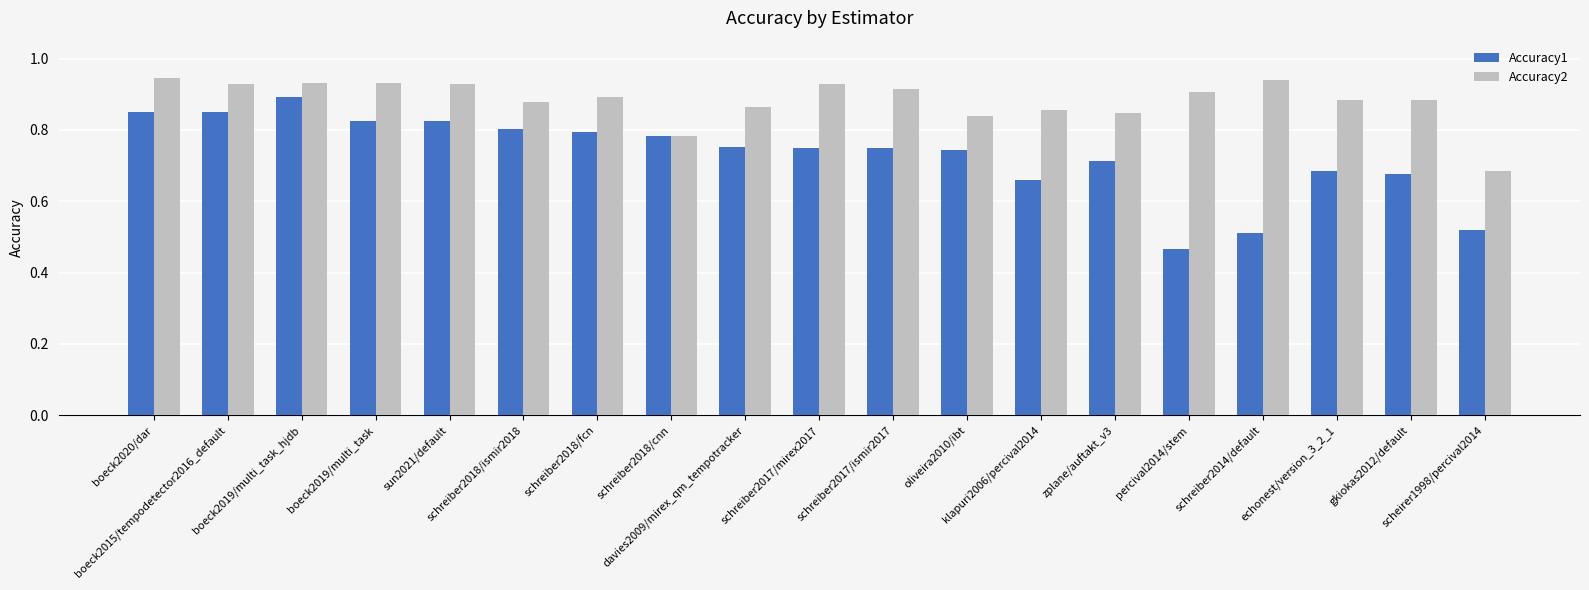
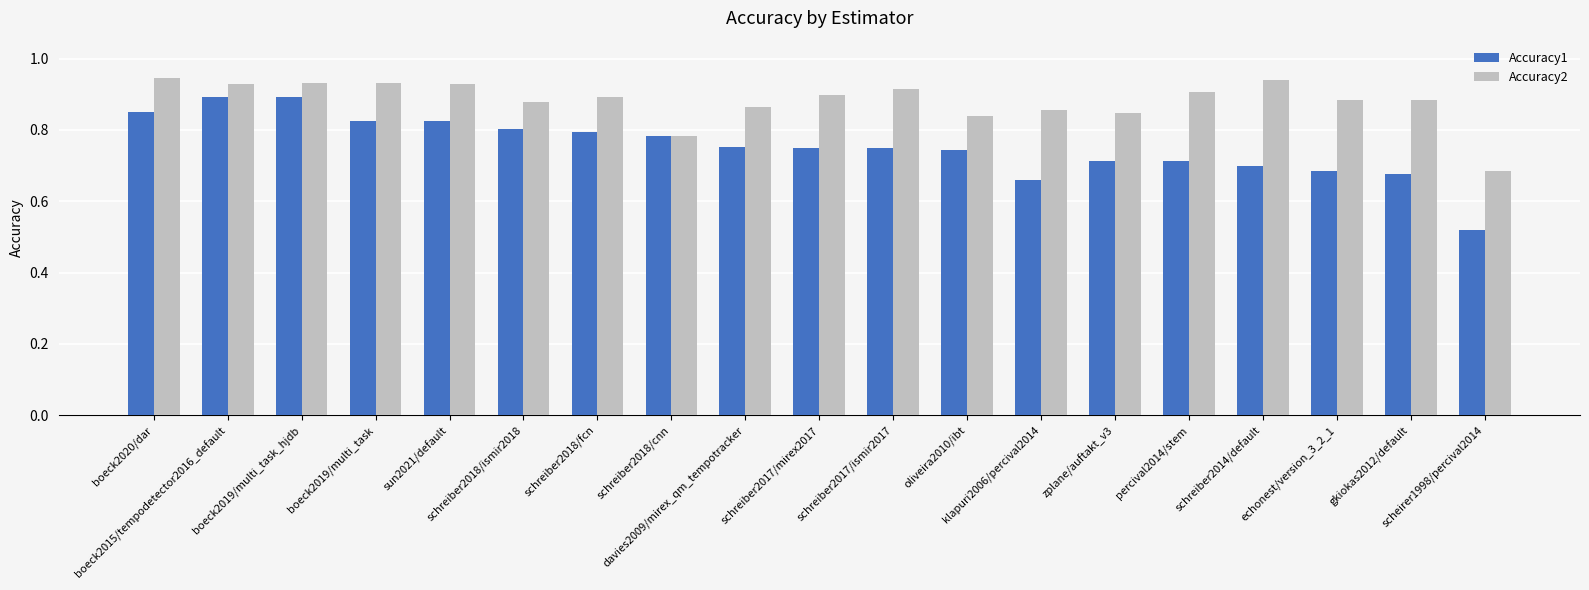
  {
    "Accuracy1": {
      "boeck2020/dar": 0.85,
-     "boeck2015/tempodetector2016_default": 0.85,
+     "boeck2015/tempodetector2016_default": 0.89,
      "boeck2019/multi_task_hjdb": 0.89,
      "boeck2019/multi_task": 0.82,
      "sun2021/default": 0.82,
      "schreiber2018/ismir2018": 0.80,
      "schreiber2018/fcn": 0.79,
      "schreiber2018/cnn": 0.78,
      "davies2009/mirex_qm_tempotracker": 0.75,
      "schreiber2017/mirex2017": 0.75,
      "schreiber2017/ismir2017": 0.75,
      "oliveira2010/ibt": 0.74,
      "klapuri2006/percival2014": 0.66,
      "zplane/auftakt_v3": 0.71,
-     "percival2014/stem": 0.47,
-     "schreiber2014/default": 0.51,
+     "percival2014/stem": 0.71,
+     "schreiber2014/default": 0.70,
      "echonest/version_3_2_1": 0.68,
      "gkiokas2012/default": 0.68,
      "scheirer1998/percival2014": 0.52
    },
    "Accuracy2": {
      "boeck2020/dar": 0.95,
      "boeck2015/tempodetector2016_default": 0.93,
      "boeck2019/multi_task_hjdb": 0.93,
      "boeck2019/multi_task": 0.93,
      "sun2021/default": 0.93,
      "schreiber2018/ismir2018": 0.88,
      "schreiber2018/fcn": 0.89,
      "schreiber2018/cnn": 0.78,
      "davies2009/mirex_qm_tempotracker": 0.86,
-     "schreiber2017/mirex2017": 0.93,
+     "schreiber2017/mirex2017": 0.90,
      "schreiber2017/ismir2017": 0.92,
      "oliveira2010/ibt": 0.84,
      "klapuri2006/percival2014": 0.86,
      "zplane/auftakt_v3": 0.85,
      "percival2014/stem": 0.91,
      "schreiber2014/default": 0.94,
      "echonest/version_3_2_1": 0.88,
      "gkiokas2012/default": 0.88,
      "scheirer1998/percival2014": 0.68
    }
  }
